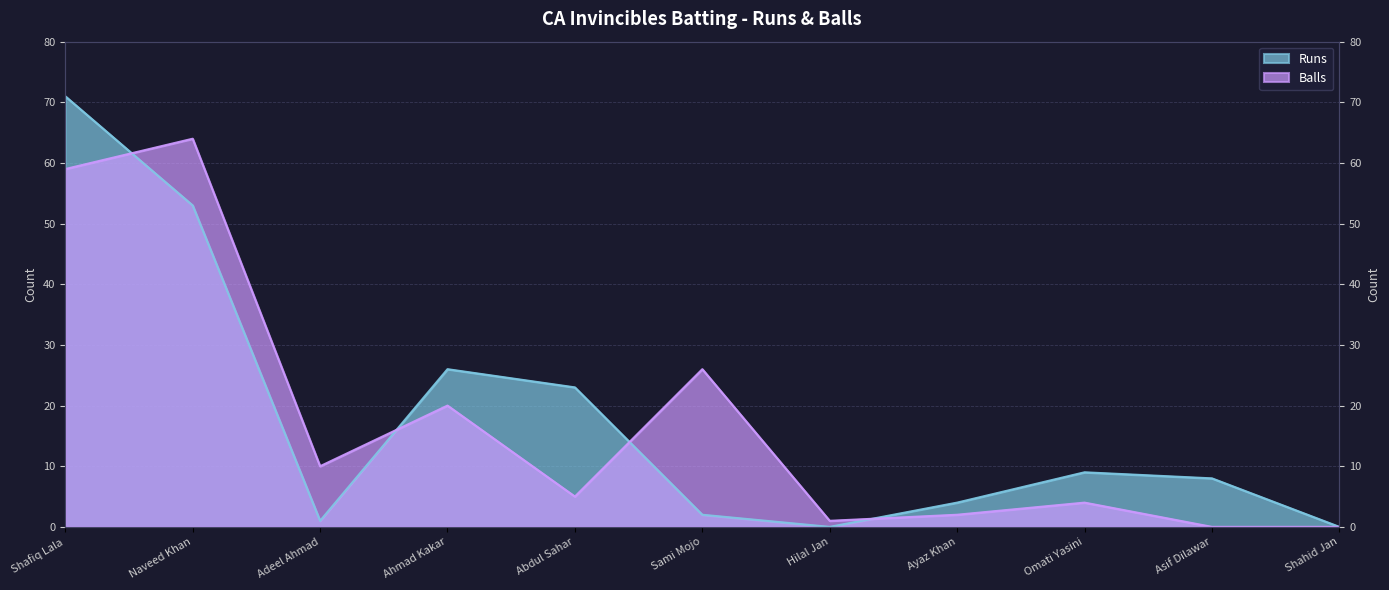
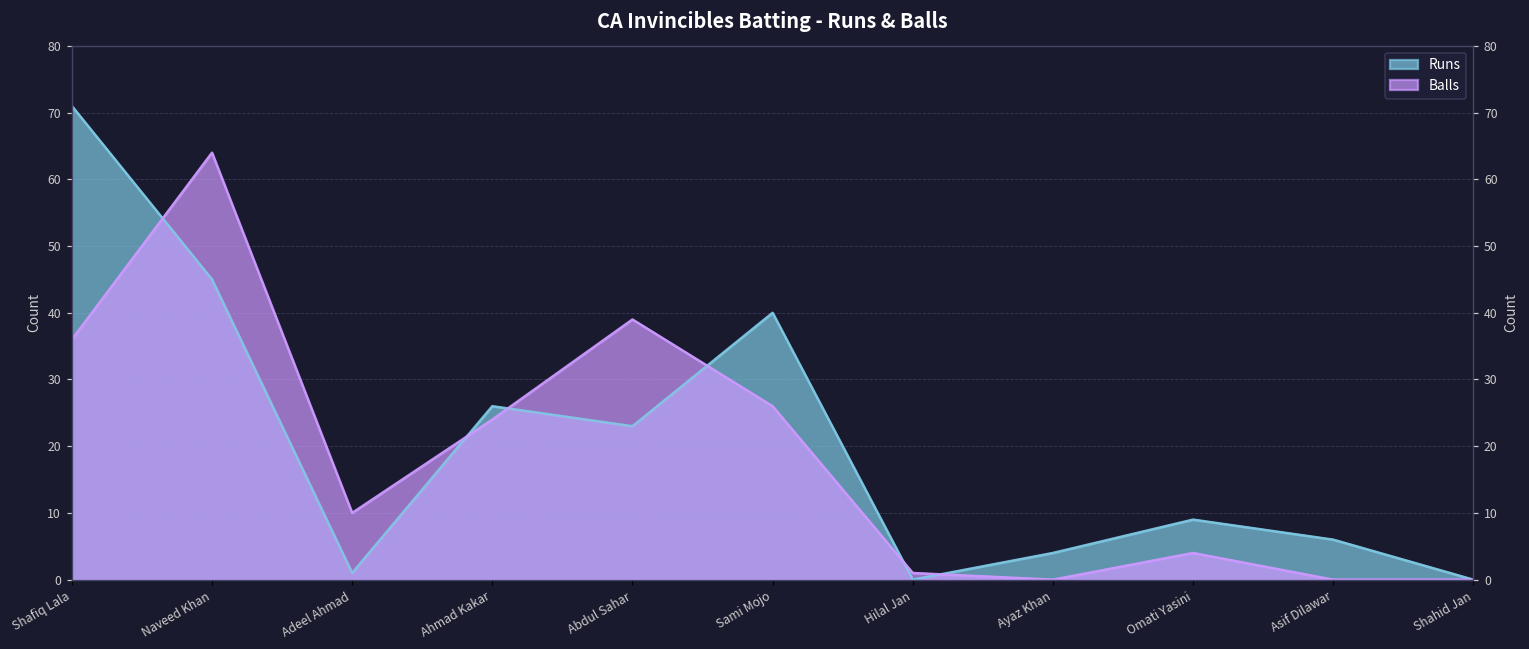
  {
    "Runs": {
      "Shafiq Lala": 71,
-     "Naveed Khan": 53,
+     "Naveed Khan": 45,
      "Adeel Ahmad": 1,
      "Ahmad Kakar": 26,
      "Abdul Sahar": 23,
-     "Sami Mojo": 2,
+     "Sami Mojo": 40,
      "Hilal Jan": 0,
      "Ayaz Khan": 4,
      "Omati Yasini": 9,
-     "Asif Dilawar": 8
+     "Asif Dilawar": 6
    },
    "Balls": {
-     "Shafiq Lala": 59,
+     "Shafiq Lala": 36,
      "Naveed Khan": 64,
      "Adeel Ahmad": 10,
-     "Ahmad Kakar": 20,
-     "Abdul Sahar": 5,
+     "Ahmad Kakar": 24,
+     "Abdul Sahar": 39,
      "Sami Mojo": 26,
      "Hilal Jan": 1,
-     "Ayaz Khan": 2,
+     "Ayaz Khan": 0,
      "Omati Yasini": 4,
      "Asif Dilawar": 0
    }
  }
